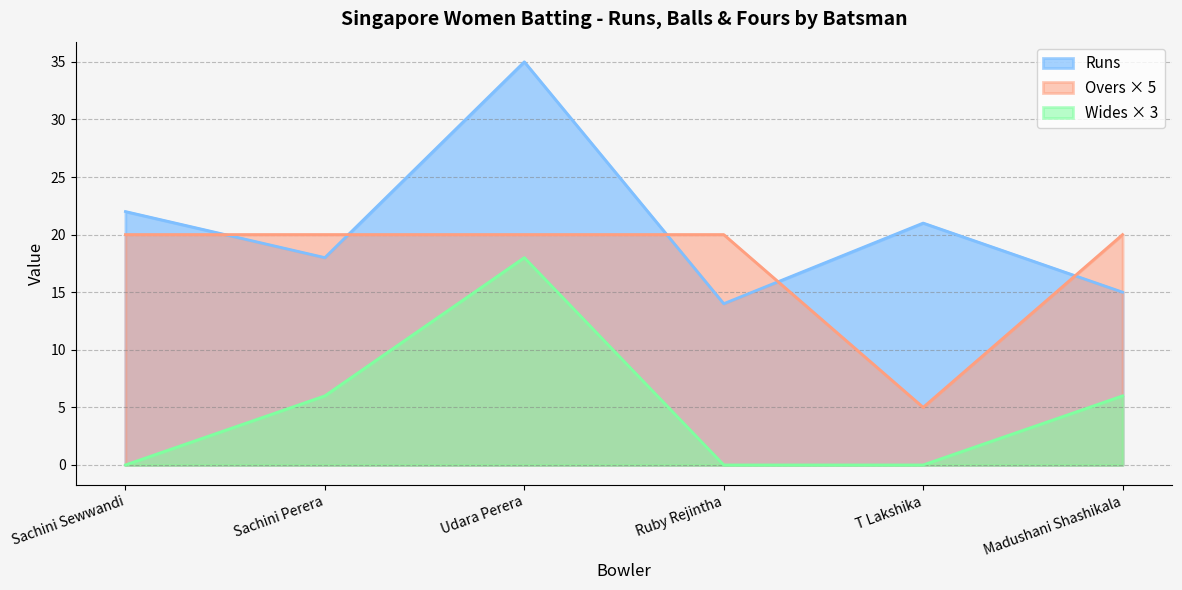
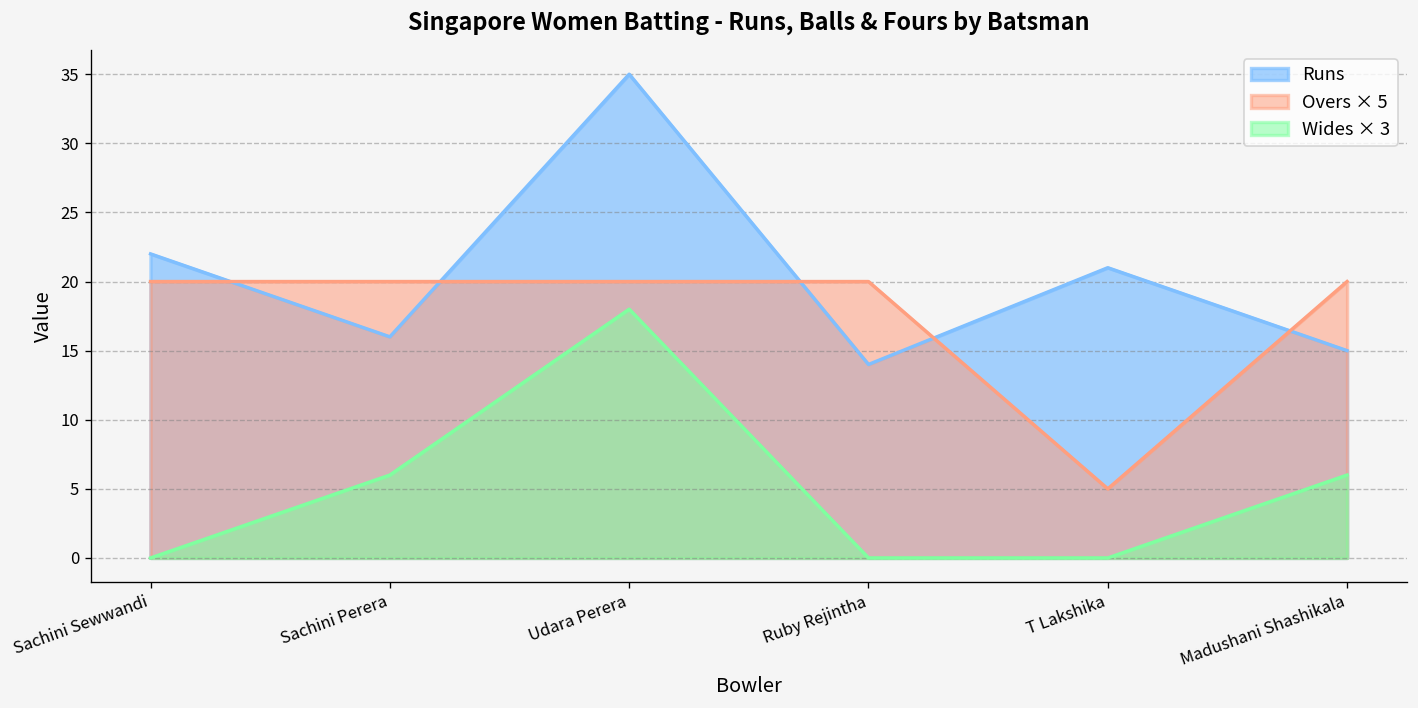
  {
    "Runs": {
      "Sachini Sewwandi": 22,
-     "Sachini Perera": 18,
+     "Sachini Perera": 16,
      "Udara Perera": 35,
      "Ruby Rejintha": 14,
      "T Lakshika": 21,
      "Madushani Shashikala": 15
    },
    "Overs × 5": {
      "Sachini Sewwandi": 20,
      "Sachini Perera": 20,
      "Udara Perera": 20,
      "Ruby Rejintha": 20,
      "T Lakshika": 5,
      "Madushani Shashikala": 20
    },
    "Wides × 3": {
      "Sachini Sewwandi": 0,
      "Sachini Perera": 6,
      "Udara Perera": 18,
      "Ruby Rejintha": 0,
      "T Lakshika": 0,
      "Madushani Shashikala": 6
    }
  }
